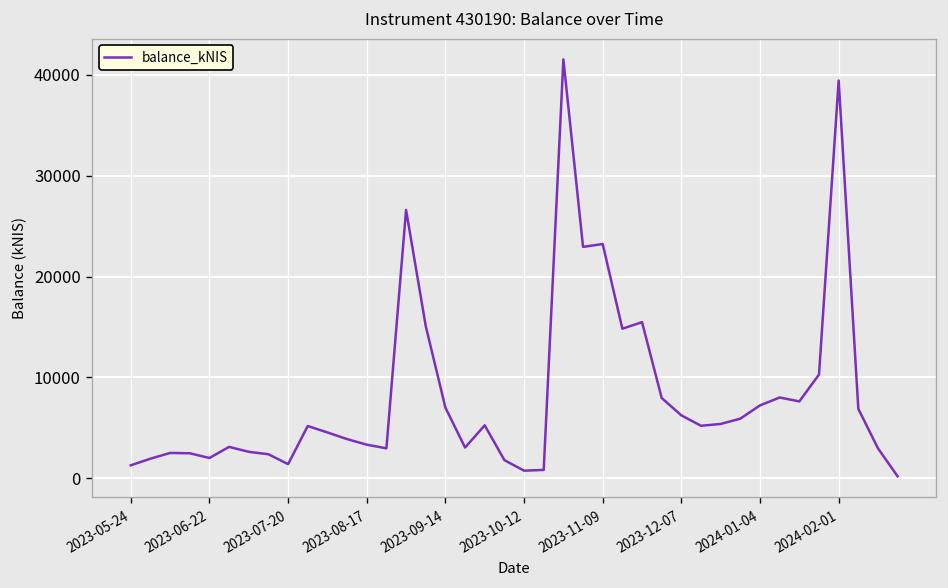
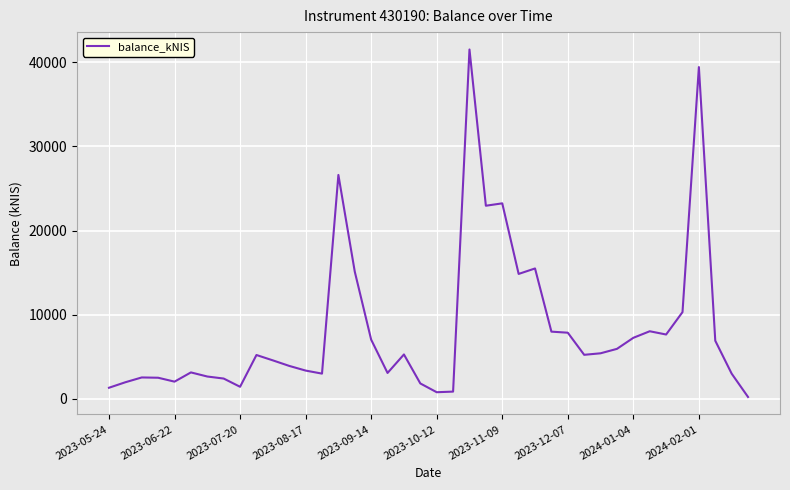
  {
    "2023-05-24": 1000,
    "2023-06-22": 2000,
    "2023-07-20": 1000,
    "2023-08-17": 3000,
    "2023-09-14": 7000,
    "2023-10-12": 1000,
    "2023-11-09": 23000,
-   "2023-12-07": 6000,
+   "2023-12-07": 8000,
    "2024-01-04": 7000,
    "2024-02-01": 39000
  }
